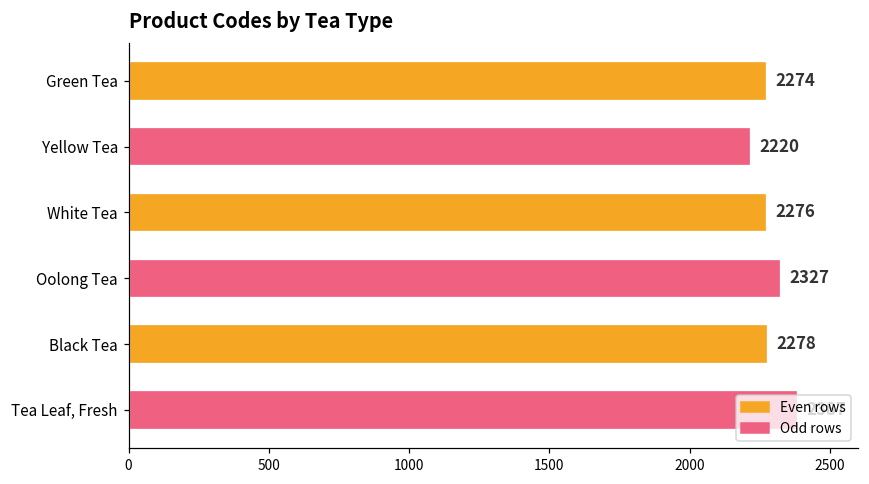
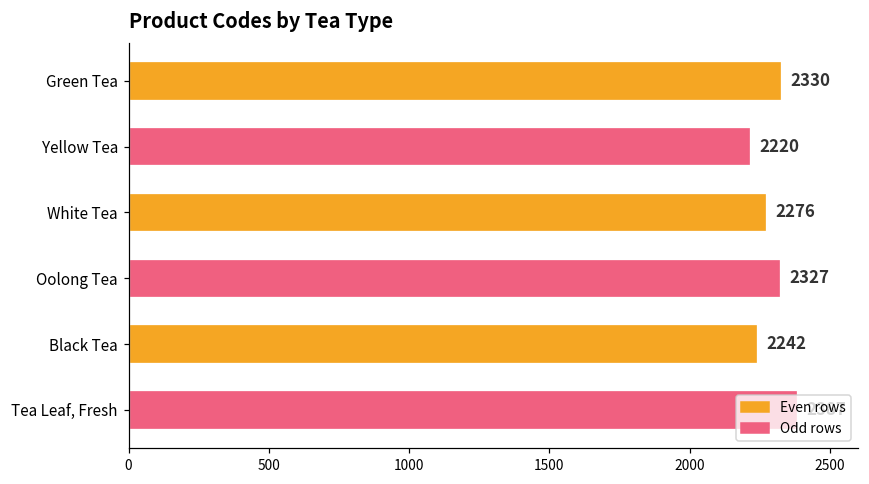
  {
-   "Green Tea": 2274,
+   "Green Tea": 2330,
    "Yellow Tea": 2220,
    "White Tea": 2276,
    "Oolong Tea": 2327,
-   "Black Tea": 2278
+   "Black Tea": 2242
  }
